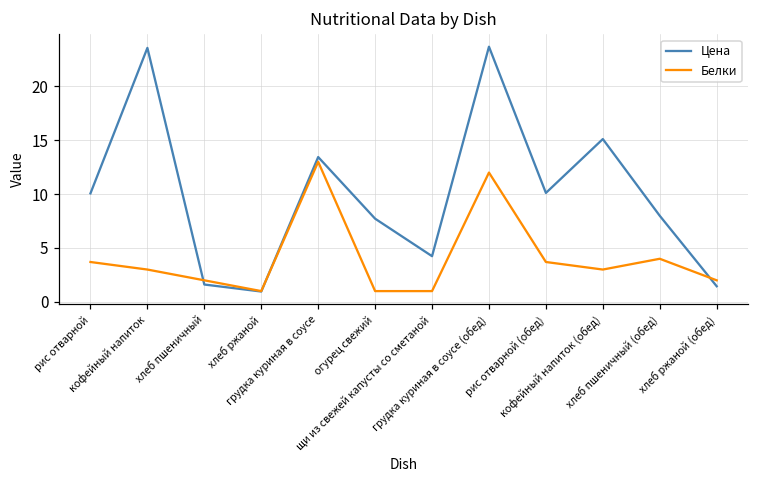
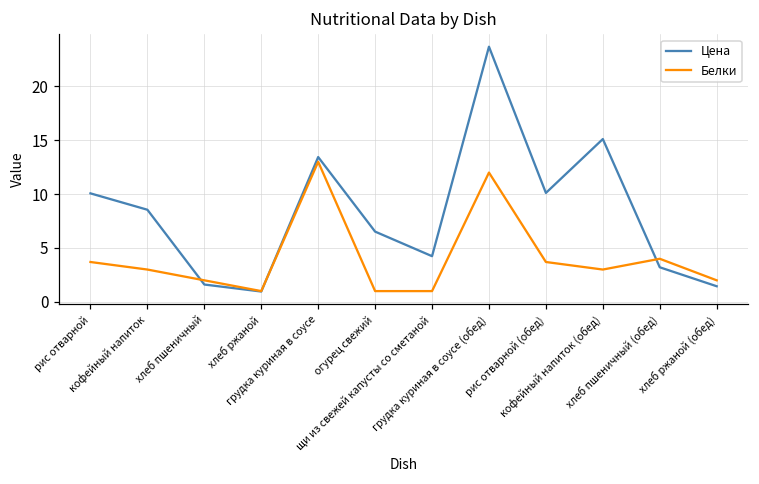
  {
    "Цена": {
      "рис отварной": 10,
-     "кофейный напиток": 24,
+     "кофейный напиток": 9,
      "хлеб пшеничный": 2,
      "грудка куриная в соусе": 13,
-     "огурец свежий": 8,
+     "огурец свежий": 7,
      "щи из свежей капусты со сметаной": 4,
      "грудка куриная в соусе (обед)": 24,
      "рис отварной (обед)": 10,
      "кофейный напиток (обед)": 15,
-     "хлеб пшеничный (обед)": 8,
+     "хлеб пшеничный (обед)": 3,
      "хлеб ржаной (обед)": 1
    },
    "Белки": {
      "рис отварной": 4,
      "кофейный напиток": 3,
      "хлеб пшеничный": 2,
      "грудка куриная в соусе": 13,
      "огурец свежий": 1,
      "щи из свежей капусты со сметаной": 1,
      "грудка куриная в соусе (обед)": 12,
      "рис отварной (обед)": 4,
      "кофейный напиток (обед)": 3,
      "хлеб пшеничный (обед)": 4,
      "хлеб ржаной (обед)": 2
    }
  }
